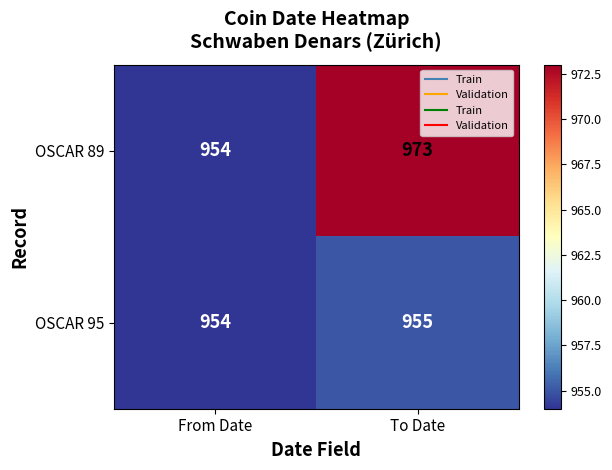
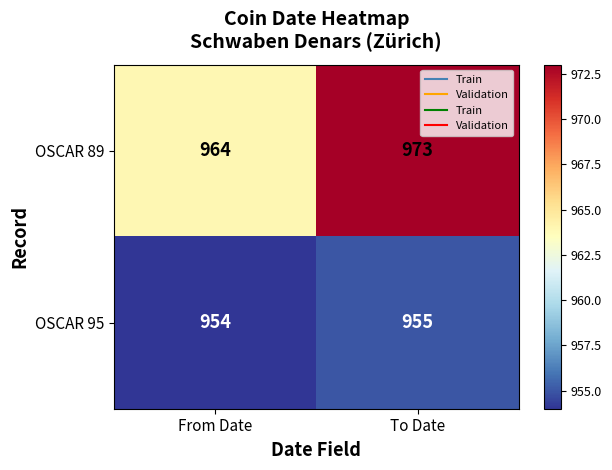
  {
    "OSCAR 89": {
-     "From Date": 954,
+     "From Date": 964,
      "To Date": 973
    },
    "OSCAR 95": {
      "From Date": 954,
      "To Date": 955
    }
  }
